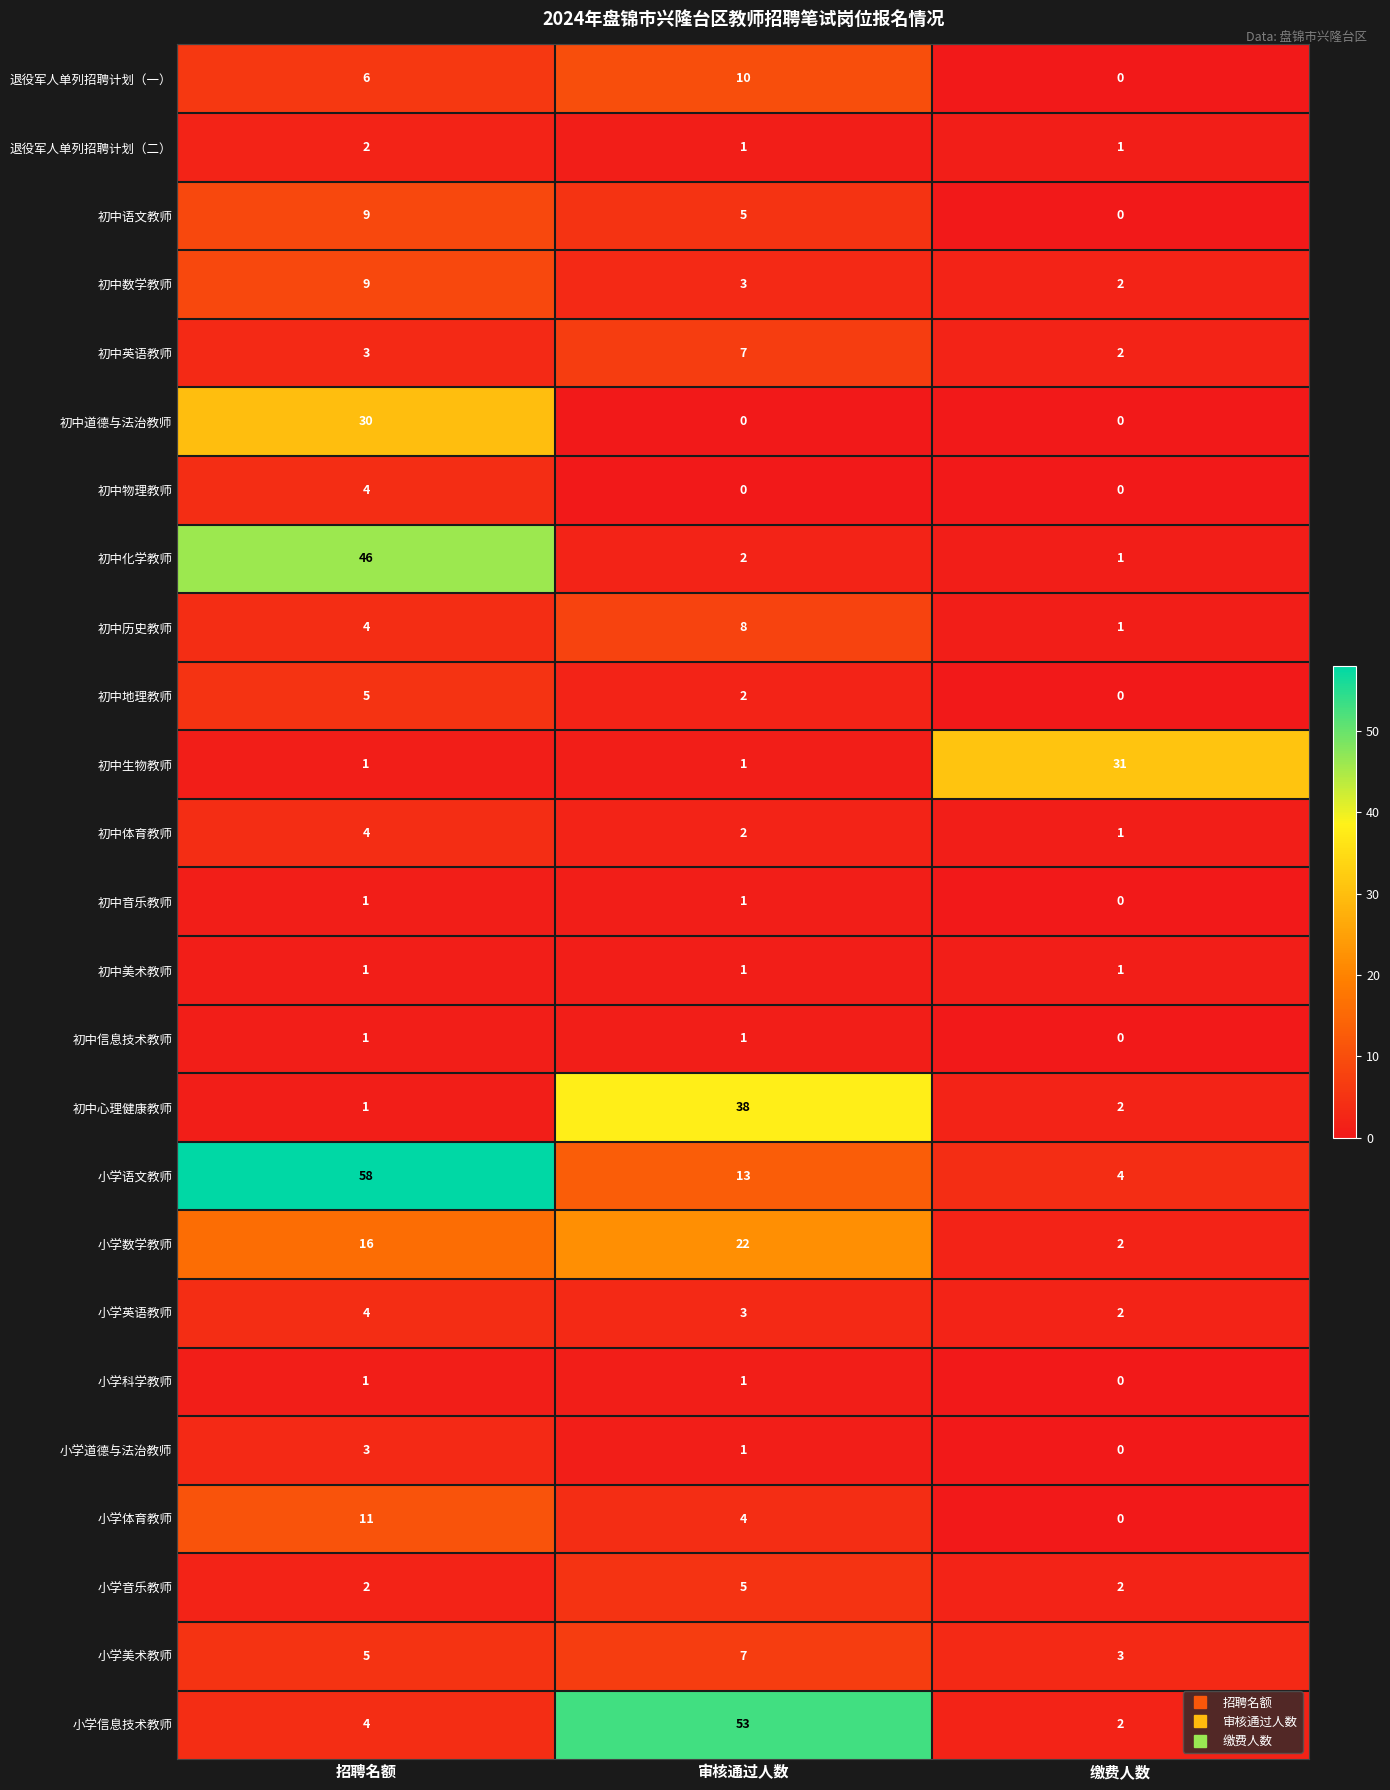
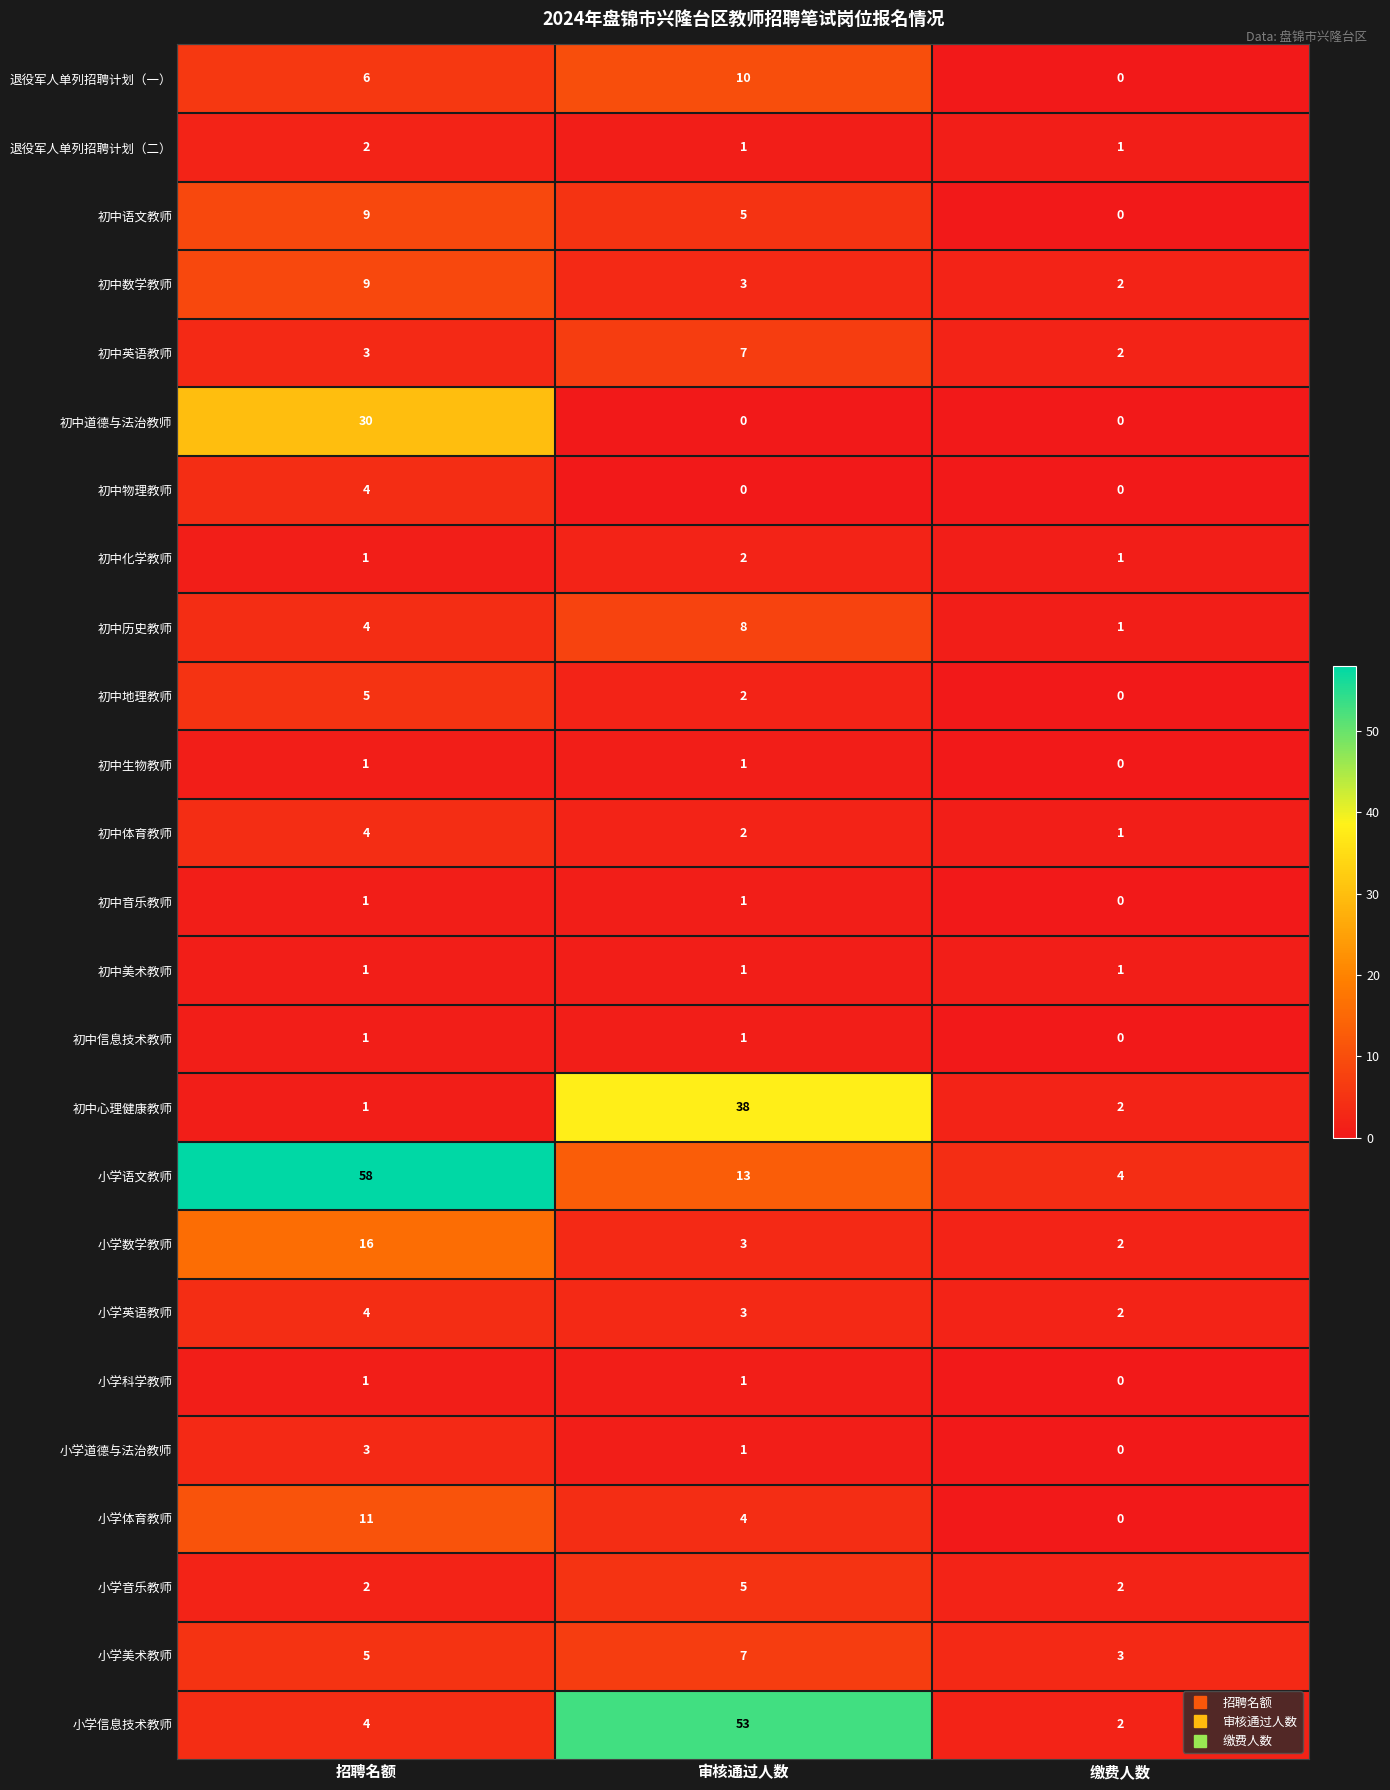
  {
    "退役军人单列招聘计划（一）": {
      "招聘名额": 6,
      "审核通过人数": 10,
      "缴费人数": 0
    },
    "退役军人单列招聘计划（二）": {
      "招聘名额": 2,
      "审核通过人数": 1,
      "缴费人数": 1
    },
    "初中语文教师": {
      "招聘名额": 9,
      "审核通过人数": 5,
      "缴费人数": 0
    },
    "初中数学教师": {
      "招聘名额": 9,
      "审核通过人数": 3,
      "缴费人数": 2
    },
    "初中英语教师": {
      "招聘名额": 3,
      "审核通过人数": 7,
      "缴费人数": 2
    },
    "初中道德与法治教师": {
      "招聘名额": 30,
      "审核通过人数": 0,
      "缴费人数": 0
    },
    "初中物理教师": {
      "招聘名额": 4,
      "审核通过人数": 0,
      "缴费人数": 0
    },
    "初中化学教师": {
-     "招聘名额": 46,
+     "招聘名额": 1,
      "审核通过人数": 2,
      "缴费人数": 1
    },
    "初中历史教师": {
      "招聘名额": 4,
      "审核通过人数": 8,
      "缴费人数": 1
    },
    "初中地理教师": {
      "招聘名额": 5,
      "审核通过人数": 2,
      "缴费人数": 0
    },
    "初中生物教师": {
      "招聘名额": 1,
      "审核通过人数": 1,
-     "缴费人数": 31
+     "缴费人数": 0
    },
    "初中体育教师": {
      "招聘名额": 4,
      "审核通过人数": 2,
      "缴费人数": 1
    },
    "初中音乐教师": {
      "招聘名额": 1,
      "审核通过人数": 1,
      "缴费人数": 0
    },
    "初中美术教师": {
      "招聘名额": 1,
      "审核通过人数": 1,
      "缴费人数": 1
    },
    "初中信息技术教师": {
      "招聘名额": 1,
      "审核通过人数": 1,
      "缴费人数": 0
    },
    "初中心理健康教师": {
      "招聘名额": 1,
      "审核通过人数": 38,
      "缴费人数": 2
    },
    "小学语文教师": {
      "招聘名额": 58,
      "审核通过人数": 13,
      "缴费人数": 4
    },
    "小学数学教师": {
      "招聘名额": 16,
-     "审核通过人数": 22,
+     "审核通过人数": 3,
      "缴费人数": 2
    },
    "小学英语教师": {
      "招聘名额": 4,
      "审核通过人数": 3,
      "缴费人数": 2
    },
    "小学科学教师": {
      "招聘名额": 1,
      "审核通过人数": 1,
      "缴费人数": 0
    },
    "小学道德与法治教师": {
      "招聘名额": 3,
      "审核通过人数": 1,
      "缴费人数": 0
    },
    "小学体育教师": {
      "招聘名额": 11,
      "审核通过人数": 4,
      "缴费人数": 0
    },
    "小学音乐教师": {
      "招聘名额": 2,
      "审核通过人数": 5,
      "缴费人数": 2
    },
    "小学美术教师": {
      "招聘名额": 5,
      "审核通过人数": 7,
      "缴费人数": 3
    },
    "小学信息技术教师": {
      "招聘名额": 4,
      "审核通过人数": 53,
      "缴费人数": 2
    }
  }
